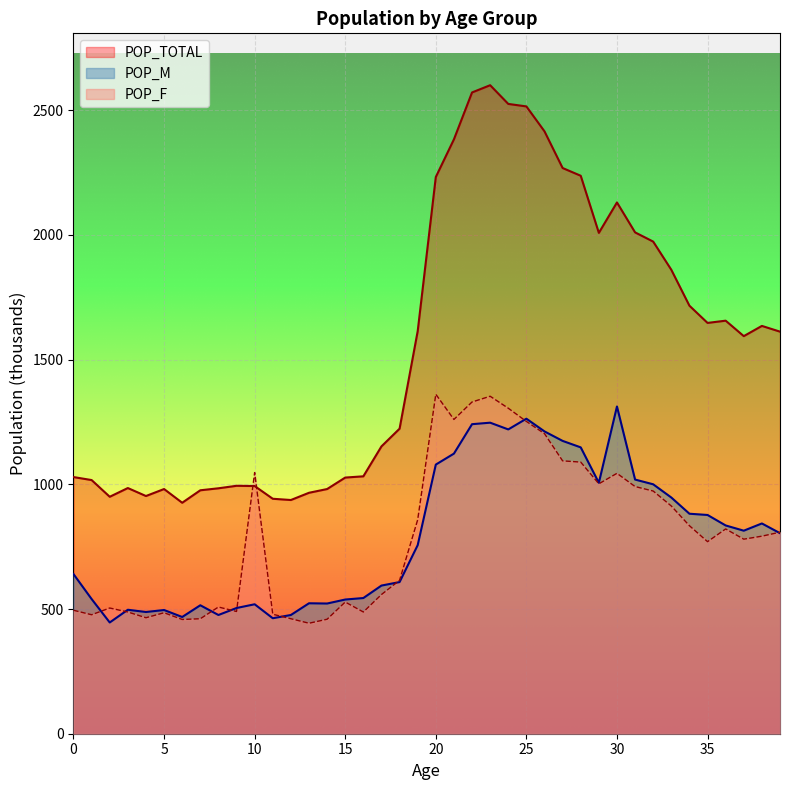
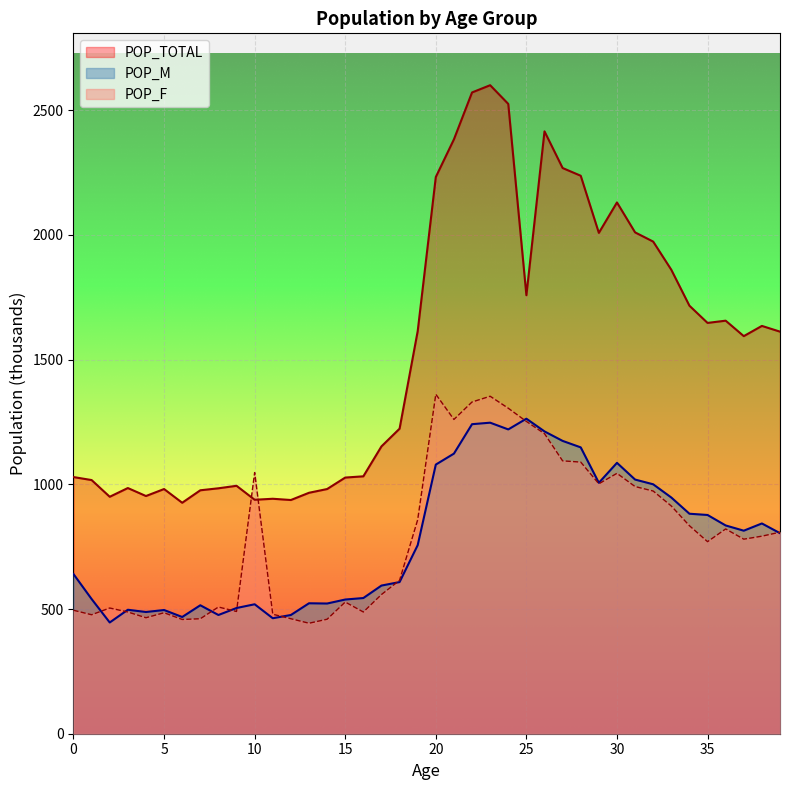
  {
    "POP_TOTAL": {
      "0": 1030,
      "5": 980,
-     "10": 990,
+     "10": 940,
      "15": 1030,
      "20": 2230,
-     "25": 2520,
+     "25": 1760,
      "30": 2130,
      "35": 1650
    },
    "POP_M": {
      "0": 640,
      "5": 500,
      "10": 520,
      "20": 1080,
      "25": 1260,
-     "30": 1310,
+     "30": 1090,
      "35": 880
    },
    "POP_F": {
      "0": 500,
      "5": 490,
      "10": 1050,
      "20": 1360,
      "25": 1250,
      "30": 1040,
      "35": 770
    }
  }
